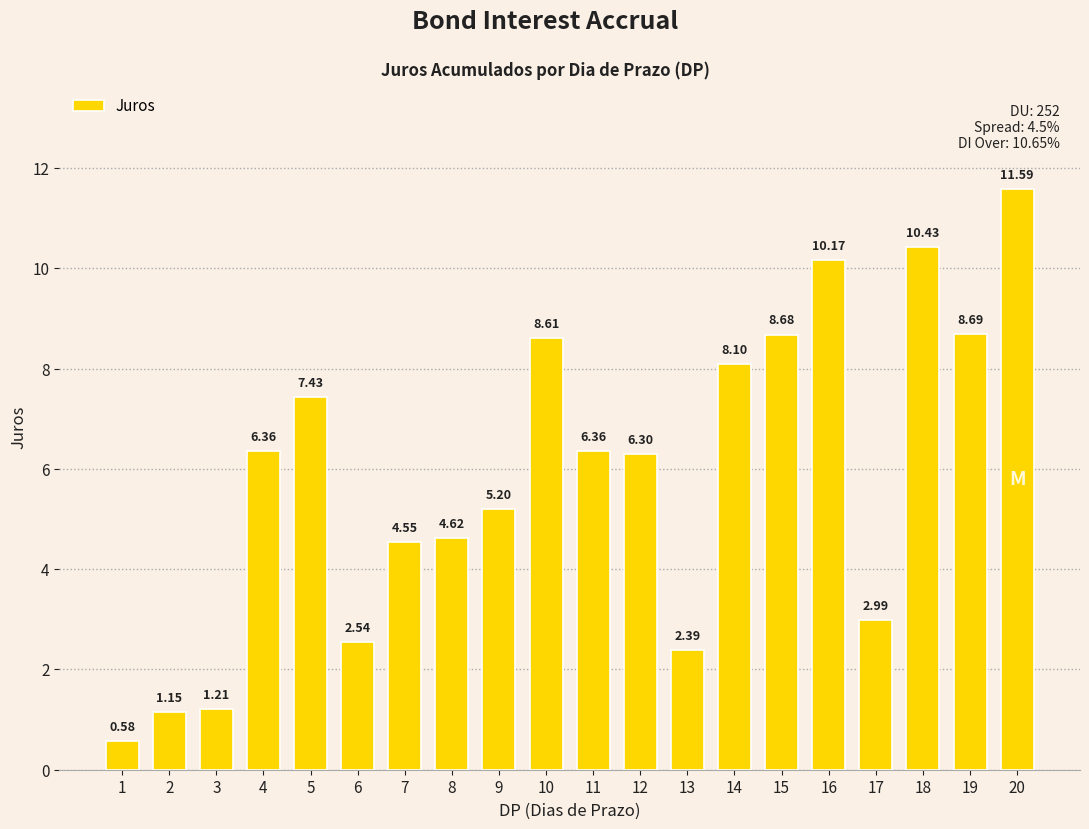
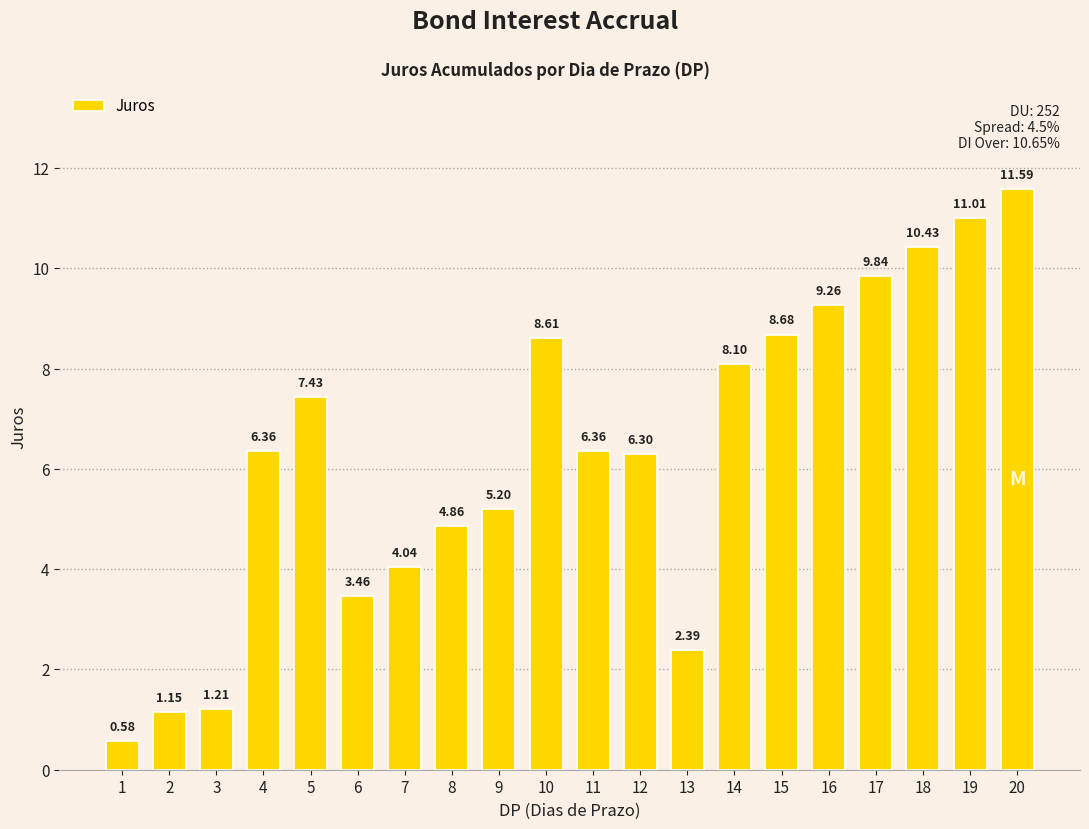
  {
    "1": 0.58,
    "2": 1.15,
    "3": 1.21,
    "4": 6.36,
    "5": 7.43,
-   "6": 2.54,
-   "7": 4.55,
-   "8": 4.62,
+   "6": 3.46,
+   "7": 4.04,
+   "8": 4.86,
    "9": 5.20,
    "10": 8.61,
    "11": 6.36,
    "12": 6.30,
    "13": 2.39,
    "14": 8.10,
    "15": 8.68,
-   "16": 10.17,
-   "17": 2.99,
+   "16": 9.26,
+   "17": 9.84,
    "18": 10.43,
-   "19": 8.69,
+   "19": 11.01,
    "20": 11.59
  }
